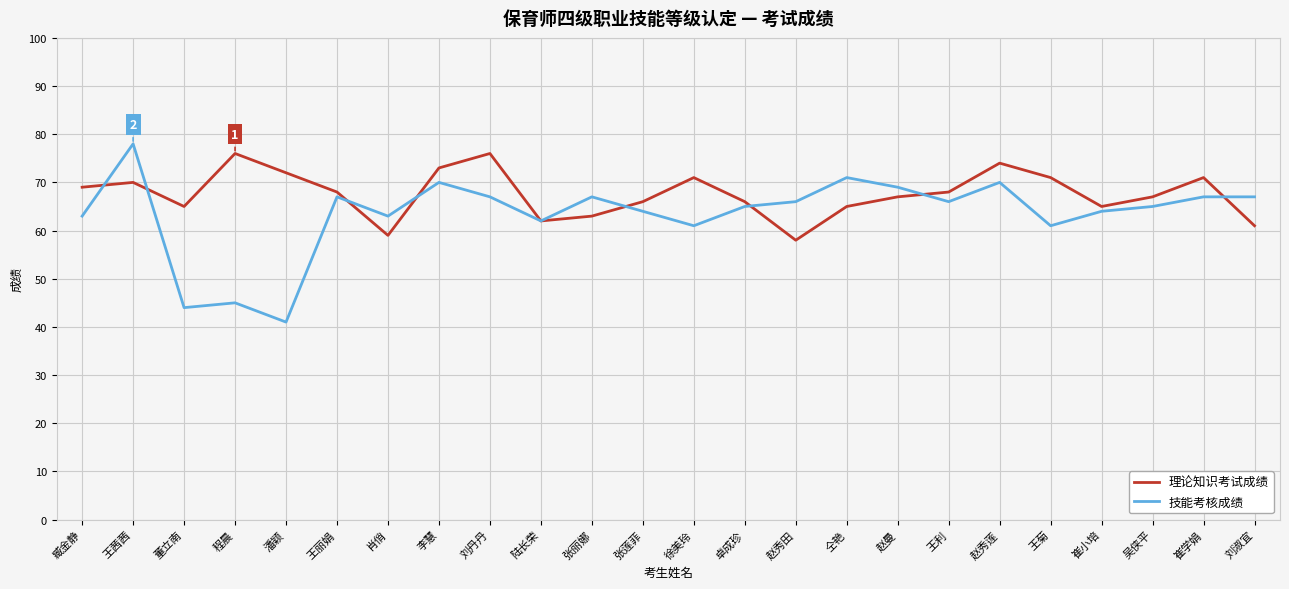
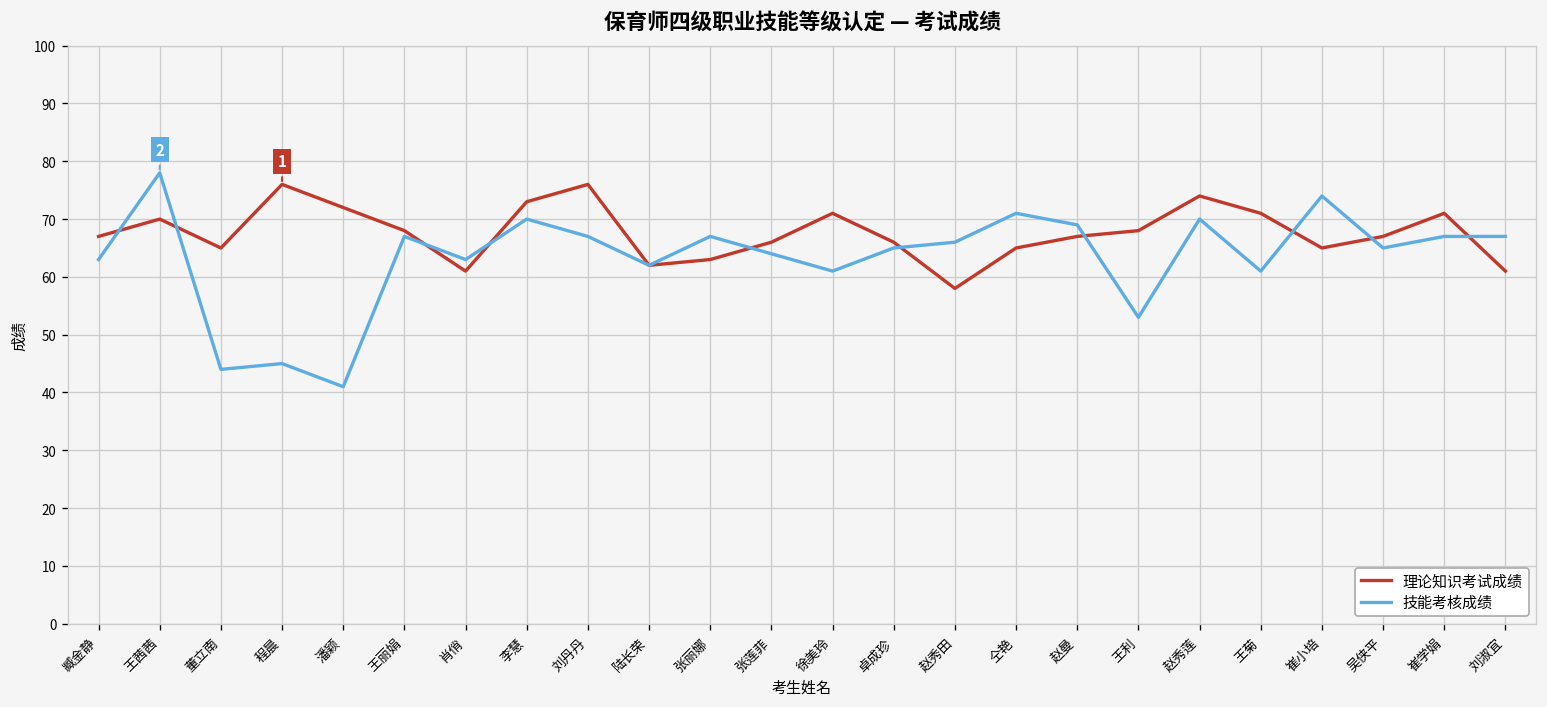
  {
    "理论知识考试成绩": {
-     "臧金静": 69,
+     "臧金静": 67,
      "王茜茜": 70,
      "董立南": 65,
      "潘颖": 72,
      "王丽娟": 68,
-     "肖俏": 59,
+     "肖俏": 61,
      "李慧": 73,
      "刘丹丹": 76,
      "张丽娜": 63,
      "张莲菲": 66,
      "徐美玲": 71,
      "卓成珍": 66,
      "赵秀田": 58,
      "仝艳": 65,
      "赵曼": 67,
      "王利": 68,
      "赵秀莲": 74,
      "王菊": 71,
      "崔小培": 65,
      "吴侠平": 67,
      "崔学娟": 71,
      "刘淑宜": 61
    },
    "技能考核成绩": {
      "臧金静": 63,
      "董立南": 44,
      "程晨": 45,
      "潘颖": 41,
      "王丽娟": 67,
      "肖俏": 63,
      "李慧": 70,
      "刘丹丹": 67,
      "张丽娜": 67,
      "张莲菲": 64,
      "徐美玲": 61,
      "卓成珍": 65,
      "赵秀田": 66,
      "仝艳": 71,
      "赵曼": 69,
-     "王利": 66,
+     "王利": 53,
      "赵秀莲": 70,
      "王菊": 61,
-     "崔小培": 64,
+     "崔小培": 74,
      "吴侠平": 65,
      "崔学娟": 67,
      "刘淑宜": 67
    }
  }
